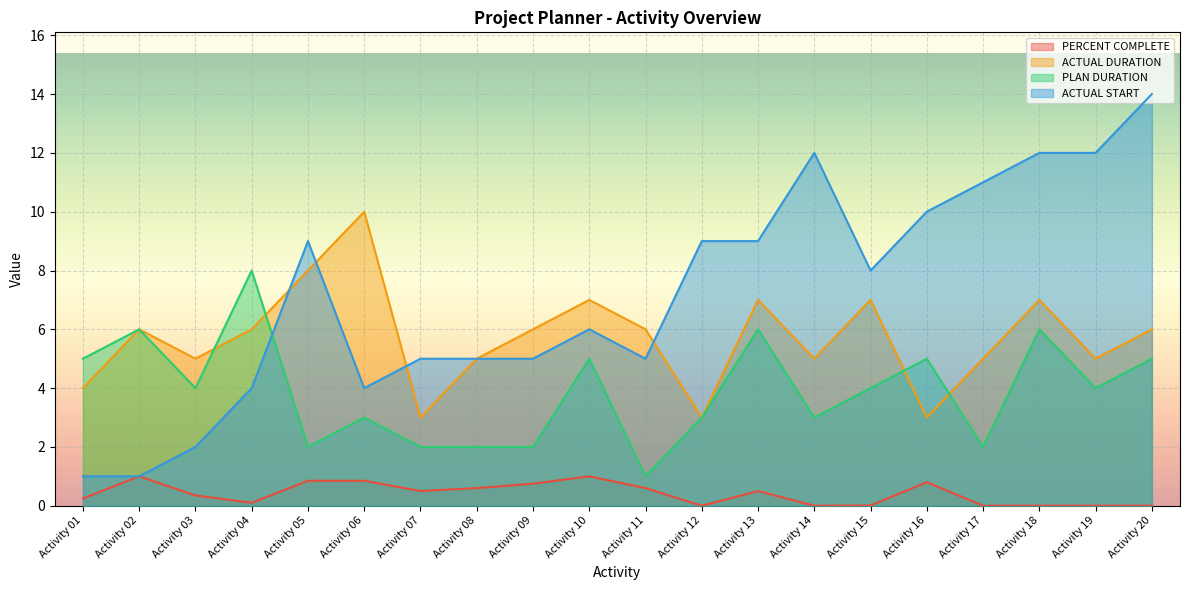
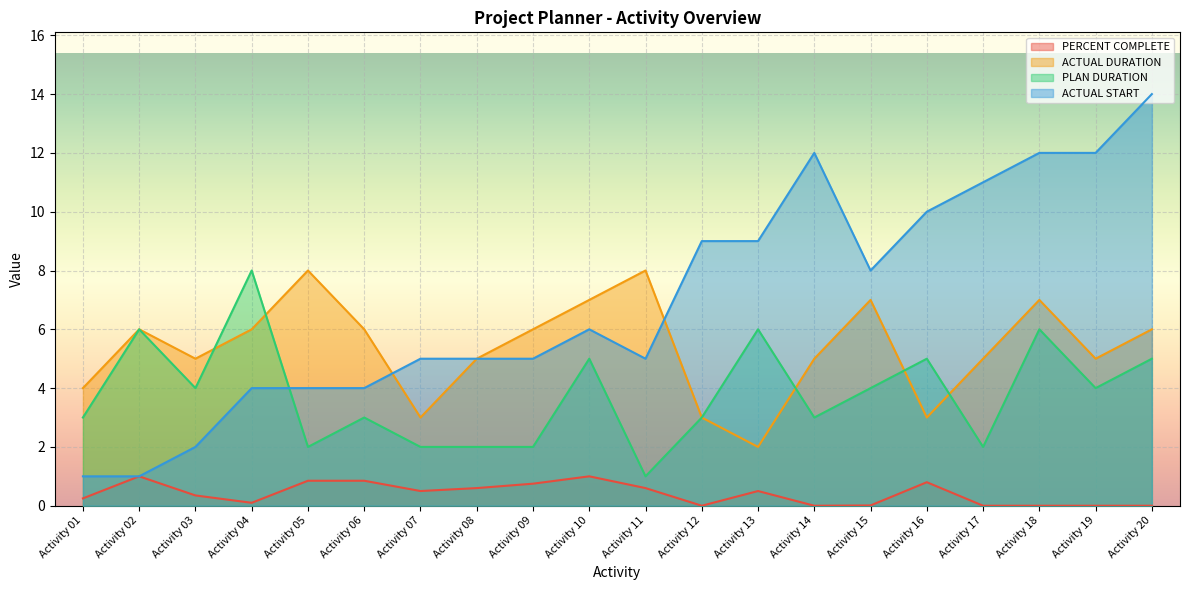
  {
    "PERCENT COMPLETE": {
      "Activity 01": 0.3,
      "Activity 03": 0.4,
      "Activity 04": 0.1,
      "Activity 05": 0.9,
      "Activity 06": 0.9,
      "Activity 07": 0.5,
      "Activity 08": 0.6,
      "Activity 09": 0.8,
      "Activity 10": 1,
      "Activity 11": 0.6,
      "Activity 12": 0,
      "Activity 13": 0.5,
      "Activity 14": 0,
      "Activity 15": 0,
      "Activity 16": 0.8,
      "Activity 17": 0,
      "Activity 18": 0,
      "Activity 19": 0,
      "Activity 20": 0
    },
    "ACTUAL DURATION": {
      "Activity 01": 4,
      "Activity 03": 5,
      "Activity 04": 6,
      "Activity 05": 8,
-     "Activity 06": 10,
+     "Activity 06": 6,
      "Activity 07": 3,
      "Activity 09": 6,
      "Activity 10": 7,
-     "Activity 11": 6,
-     "Activity 13": 7,
+     "Activity 11": 8,
+     "Activity 13": 2,
      "Activity 14": 5,
      "Activity 15": 7,
      "Activity 16": 3,
      "Activity 17": 5,
      "Activity 18": 7,
      "Activity 19": 5,
      "Activity 20": 6
    },
    "PLAN DURATION": {
-     "Activity 01": 5,
+     "Activity 01": 3,
      "Activity 03": 4,
      "Activity 04": 8,
      "Activity 05": 2,
      "Activity 06": 3,
      "Activity 07": 2,
      "Activity 08": 2,
      "Activity 09": 2,
      "Activity 10": 5,
      "Activity 11": 1,
      "Activity 13": 6,
      "Activity 14": 3,
      "Activity 15": 4,
      "Activity 16": 5,
      "Activity 17": 2,
      "Activity 18": 6,
      "Activity 19": 4,
      "Activity 20": 5
    },
    "ACTUAL START": {
      "Activity 01": 1,
      "Activity 03": 2,
      "Activity 04": 4,
-     "Activity 05": 9,
+     "Activity 05": 4,
      "Activity 06": 4,
      "Activity 07": 5,
      "Activity 09": 5,
      "Activity 10": 6,
      "Activity 11": 5,
      "Activity 12": 9,
      "Activity 13": 9,
      "Activity 14": 12,
      "Activity 15": 8,
      "Activity 16": 10,
      "Activity 17": 11,
      "Activity 18": 12,
      "Activity 19": 12
    }
  }
